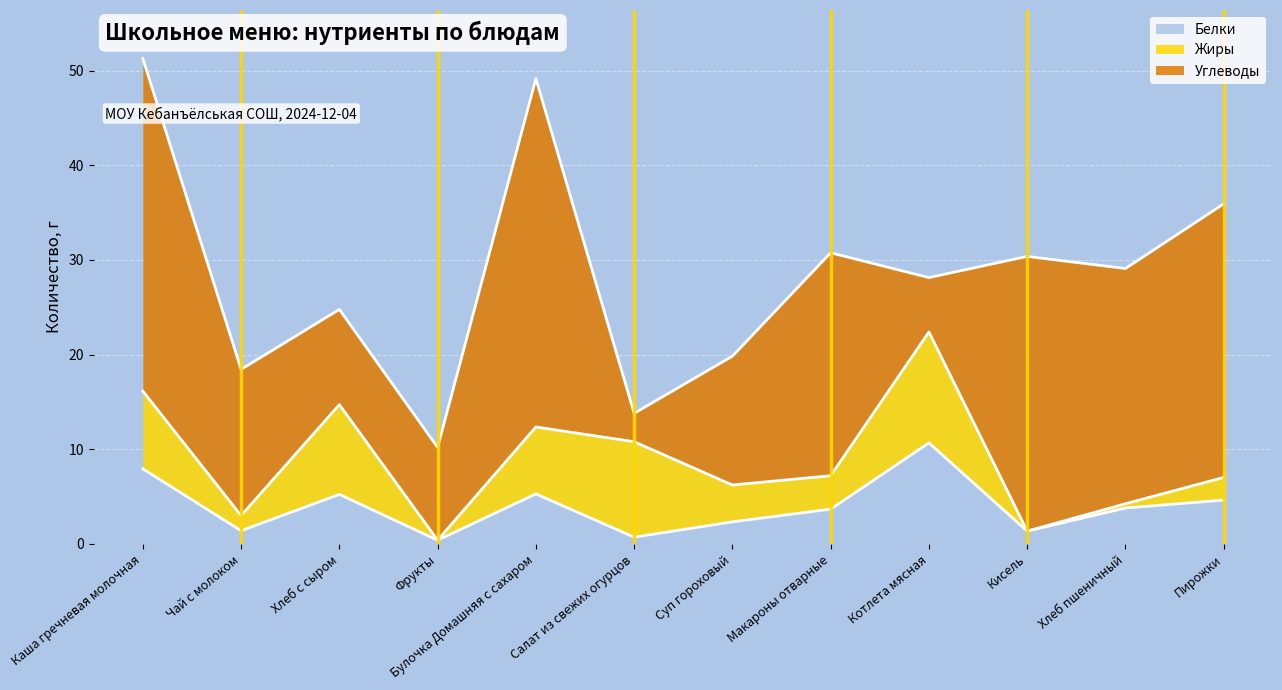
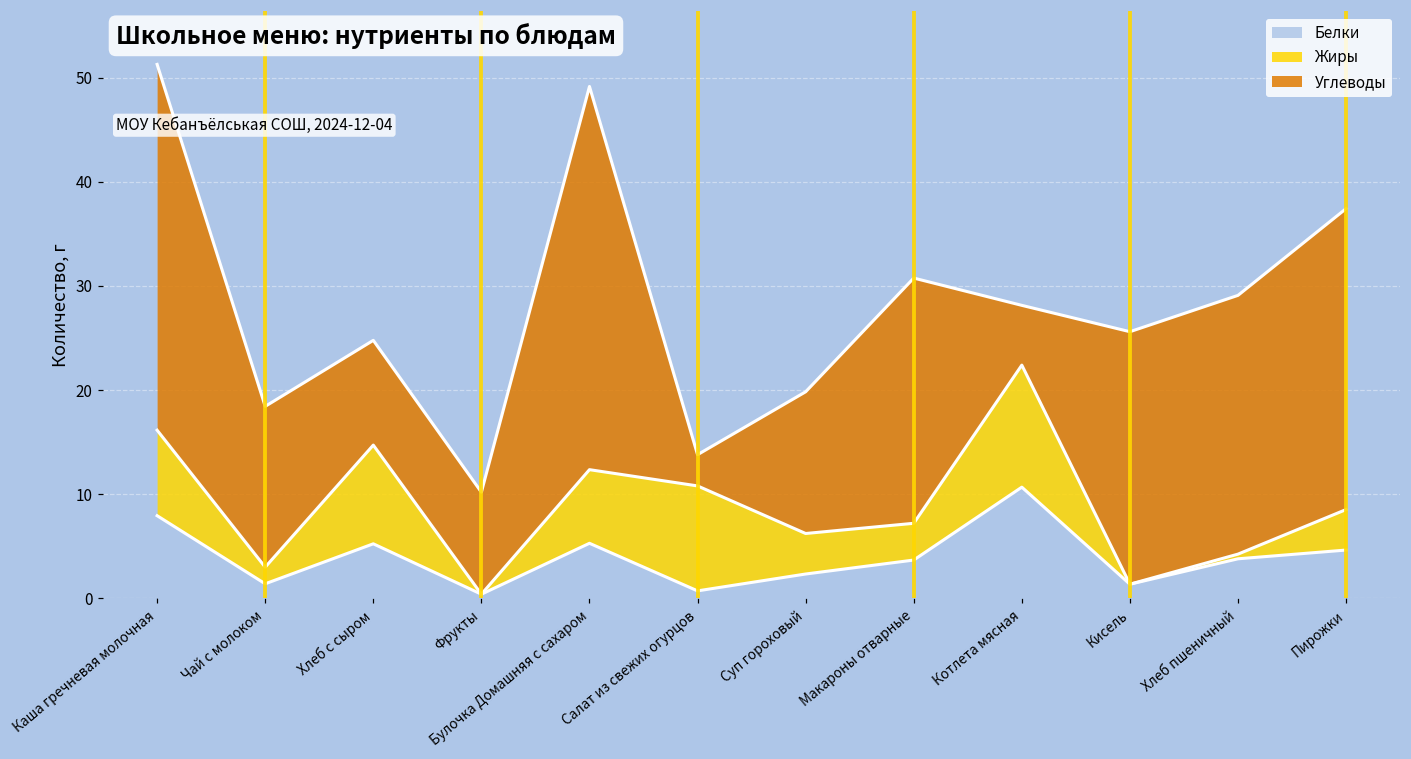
  {
    "Белки": {
      "Каша гречневая молочная": 8,
      "Чай с молоком": 1,
      "Хлеб с сыром": 5,
      "Булочка Домашняя с сахаром": 5,
      "Салат из свежих огурцов": 1,
      "Суп гороховый": 2,
      "Макароны отварные": 4,
      "Котлета мясная": 11,
      "Хлеб пшеничный": 4,
      "Пирожки": 5
    },
    "Жиры": {
      "Каша гречневая молочная": 8,
      "Чай с молоком": 2,
      "Хлеб с сыром": 9,
      "Булочка Домашняя с сахаром": 7,
      "Салат из свежих огурцов": 10,
      "Суп гороховый": 4,
      "Макароны отварные": 4,
      "Котлета мясная": 12,
      "Хлеб пшеничный": 0,
-     "Пирожки": 2
+     "Пирожки": 4
    },
    "Углеводы": {
      "Каша гречневая молочная": 35,
      "Чай с молоком": 15,
      "Хлеб с сыром": 10,
      "Фрукты": 10,
      "Булочка Домашняя с сахаром": 37,
      "Салат из свежих огурцов": 3,
      "Суп гороховый": 14,
      "Макароны отварные": 24,
      "Котлета мясная": 6,
-     "Кисель": 29,
+     "Кисель": 24,
      "Хлеб пшеничный": 25,
      "Пирожки": 29
    }
  }
